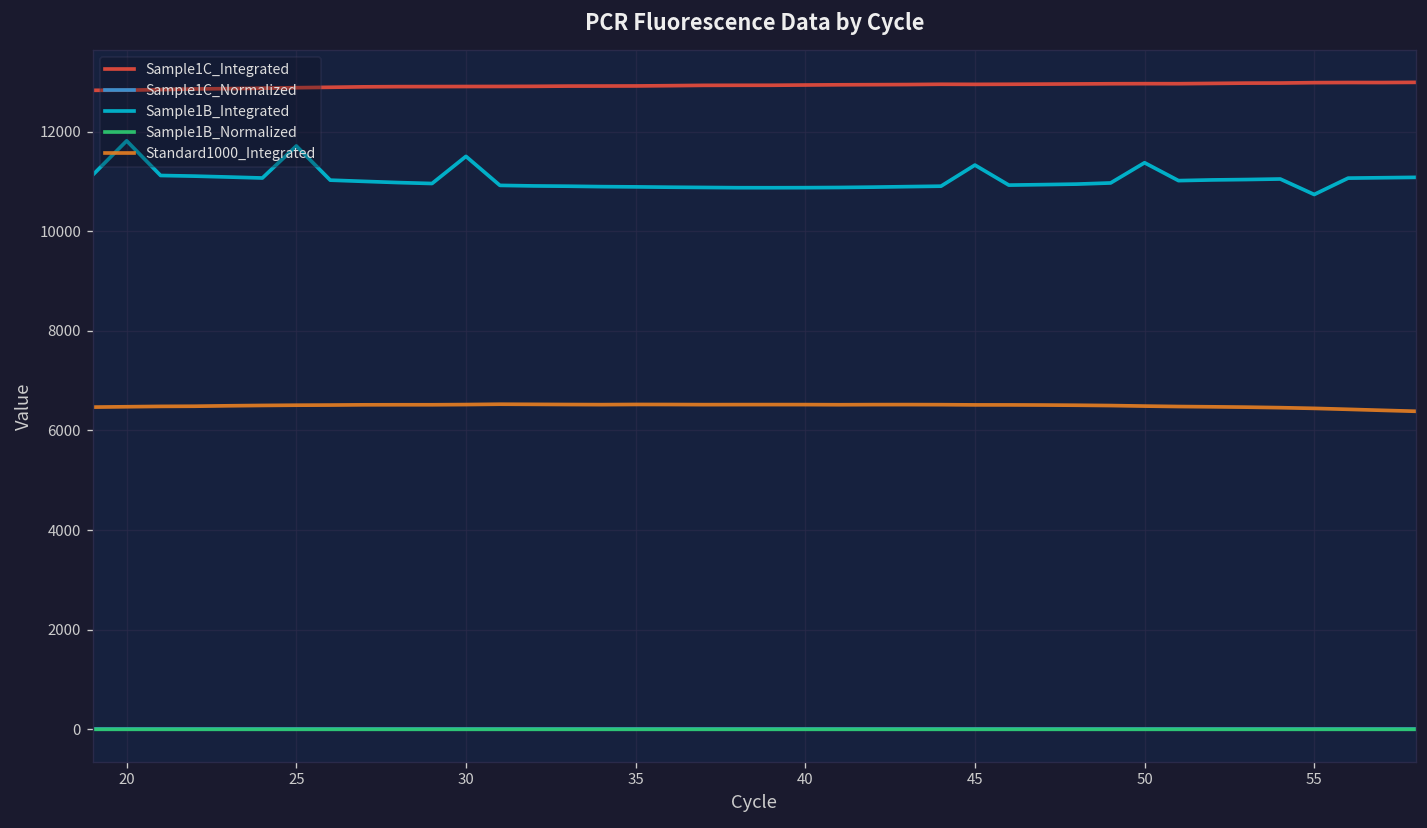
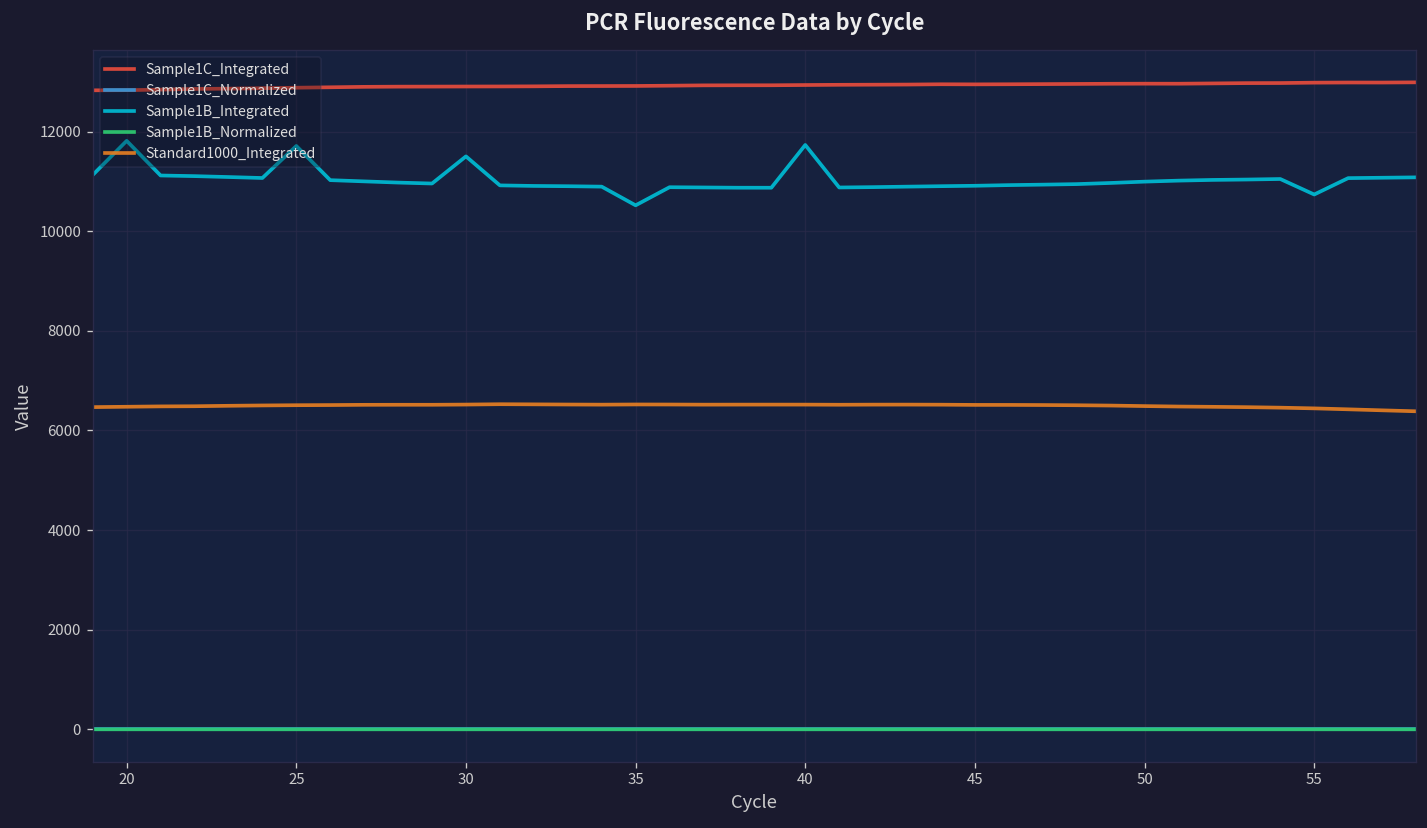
  {
    "Sample1B_Normalized": {
      "20": 0,
      "25": 0,
      "30": 0,
      "35": 0,
      "40": 0,
      "45": 0,
      "50": 0,
      "55": 0
    },
    "Sample1B_Integrated": {
      "30": 11500,
-     "35": 10900,
-     "40": 10900,
-     "45": 11300,
-     "50": 11400,
+     "35": 10500,
+     "40": 11700,
+     "45": 10900,
+     "50": 11000,
      "55": 10700
    }
  }
